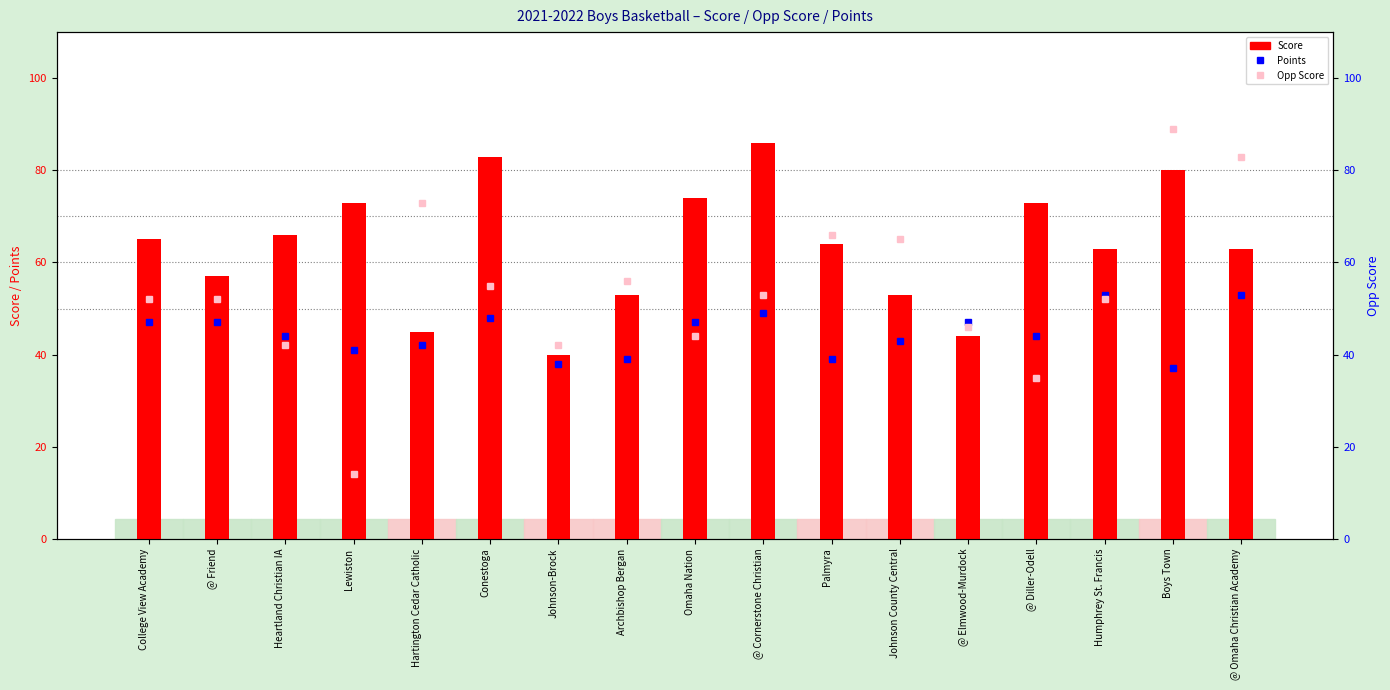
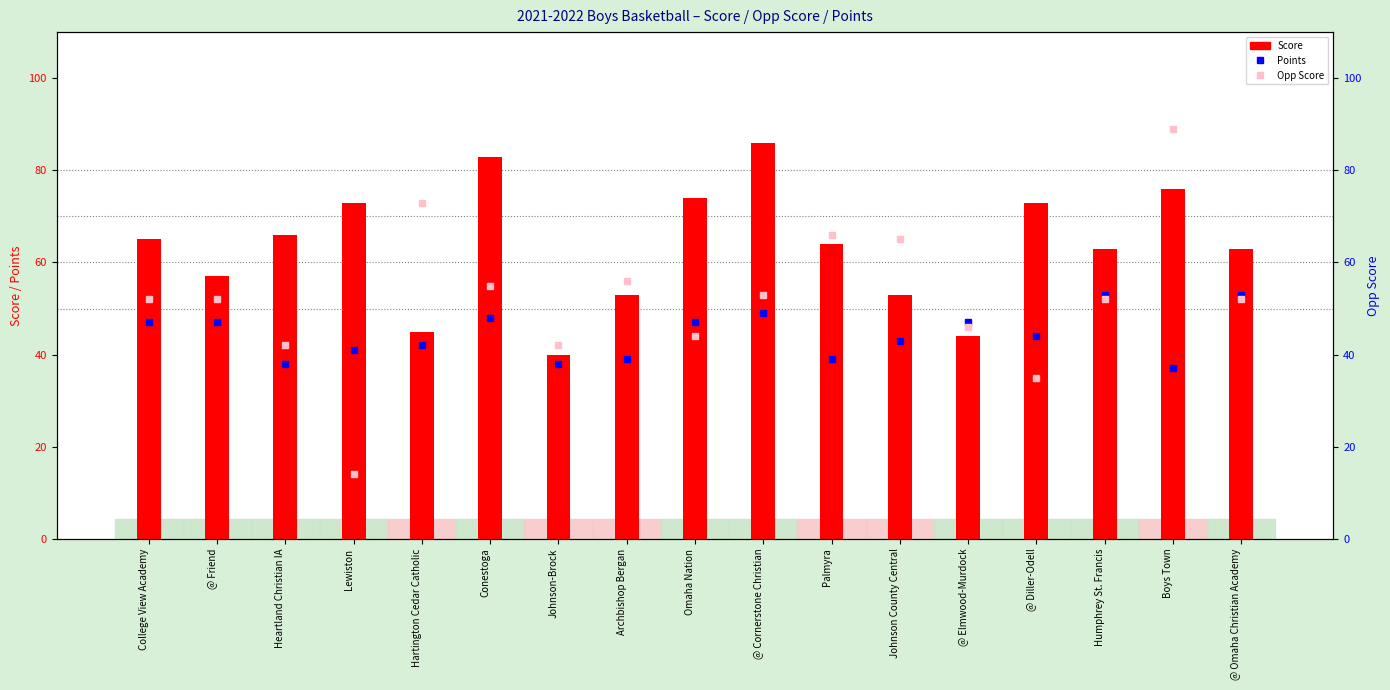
  {
    "Points": {
      "College View Academy": 47,
      "@ Friend": 47,
-     "Heartland Christian IA": 44,
+     "Heartland Christian IA": 38,
      "Lewiston": 41,
      "Hartington Cedar Catholic": 42,
      "Conestoga": 48,
      "Johnson-Brock": 38,
      "Archbishop Bergan": 39,
      "Omaha Nation": 47,
      "@ Cornerstone Christian": 49,
      "Palmyra": 39,
      "Johnson County Central": 43,
      "@ Elmwood-Murdock": 47,
      "@ Diller-Odell": 44,
      "Humphrey St. Francis": 53,
      "Boys Town": 37,
      "@ Omaha Christian Academy": 53
    },
    "Score": {
      "College View Academy": 65,
      "@ Friend": 57,
      "Heartland Christian IA": 66,
      "Lewiston": 73,
      "Hartington Cedar Catholic": 45,
      "Conestoga": 83,
      "Johnson-Brock": 40,
      "Archbishop Bergan": 53,
      "Omaha Nation": 74,
      "@ Cornerstone Christian": 86,
      "Palmyra": 64,
      "Johnson County Central": 53,
      "@ Elmwood-Murdock": 44,
      "@ Diller-Odell": 73,
      "Humphrey St. Francis": 63,
-     "Boys Town": 80,
+     "Boys Town": 76,
      "@ Omaha Christian Academy": 63
    },
    "Opp Score": {
      "College View Academy": 52,
      "@ Friend": 52,
      "Heartland Christian IA": 42,
      "Lewiston": 14,
      "Hartington Cedar Catholic": 73,
      "Conestoga": 55,
      "Johnson-Brock": 42,
      "Archbishop Bergan": 56,
      "Omaha Nation": 44,
      "@ Cornerstone Christian": 53,
      "Palmyra": 66,
      "Johnson County Central": 65,
      "@ Elmwood-Murdock": 46,
      "@ Diller-Odell": 35,
      "Humphrey St. Francis": 52,
      "Boys Town": 89,
-     "@ Omaha Christian Academy": 83
+     "@ Omaha Christian Academy": 52
    }
  }
